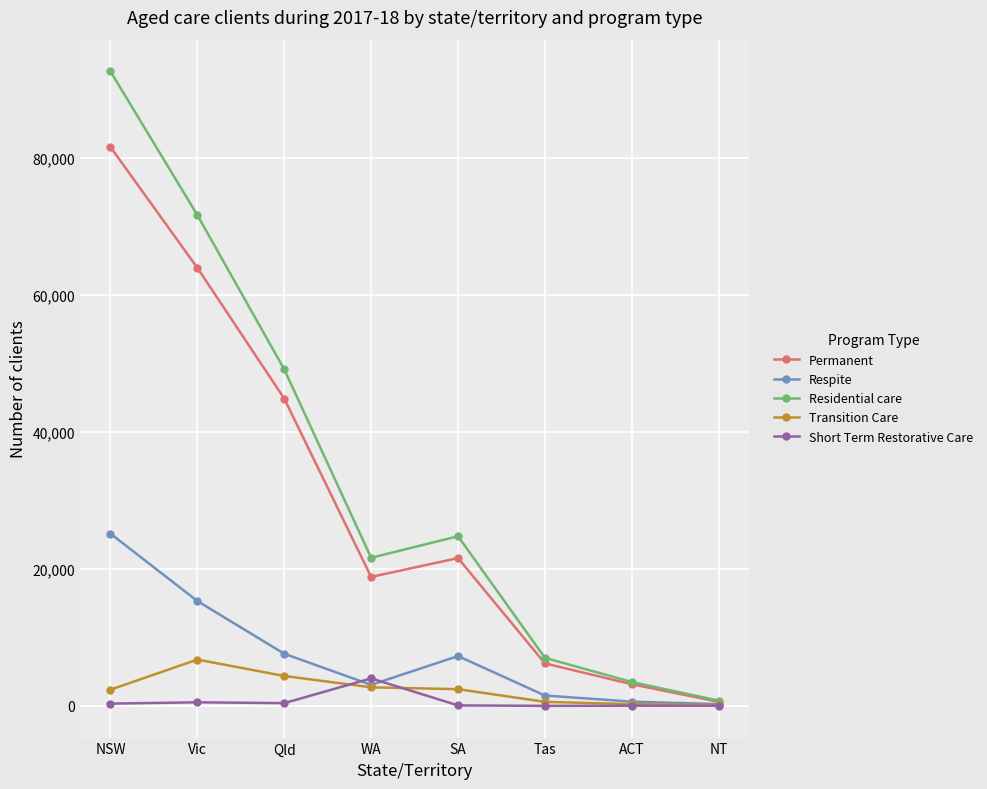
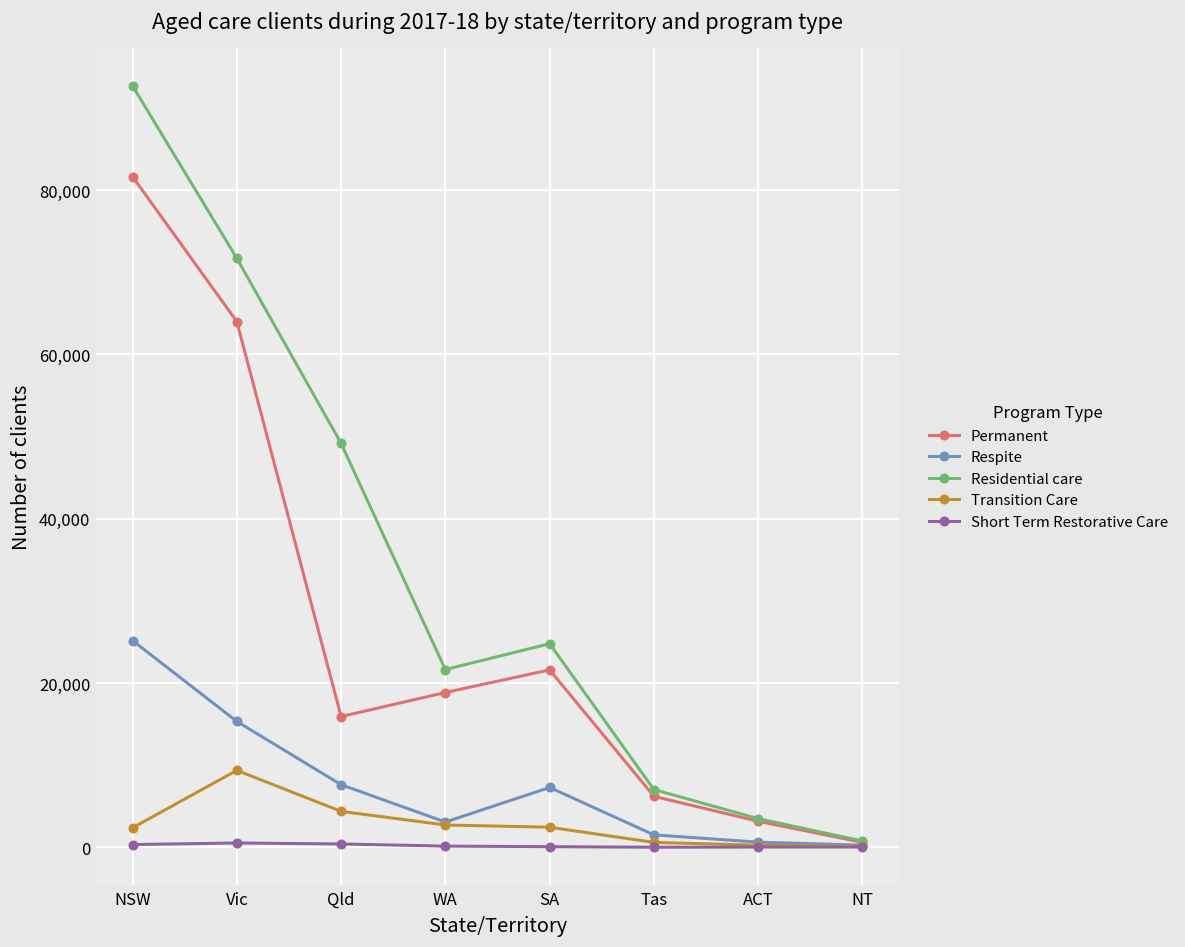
  {
    "Permanent": {
      "NSW": "82,000",
      "Vic": "64,000",
-     "Qld": "45,000",
+     "Qld": "16,000",
      "WA": "19,000",
      "SA": "22,000",
      "Tas": "6,000"
    },
    "Respite": {
      "NSW": "25,000",
      "Vic": "15,000",
      "Qld": "8,000",
      "SA": "7,000",
      "Tas": "2,000"
    },
    "Residential care": {
      "NSW": "93,000",
      "Vic": "72,000",
      "Qld": "49,000",
      "WA": "22,000",
      "SA": "25,000",
      "Tas": "7,000"
    },
    "Transition Care": {
      "NSW": "2,000",
-     "Vic": "7,000",
+     "Vic": "9,000",
      "Qld": "4,000",
      "SA": "2,000",
      "Tas": "1,000"
    },
    "Short Term Restorative Care": {
      "NSW": "0",
      "Vic": "1,000",
      "Qld": "0",
-     "WA": "4,000",
+     "WA": "0",
      "SA": "0",
      "Tas": "0"
    }
  }
